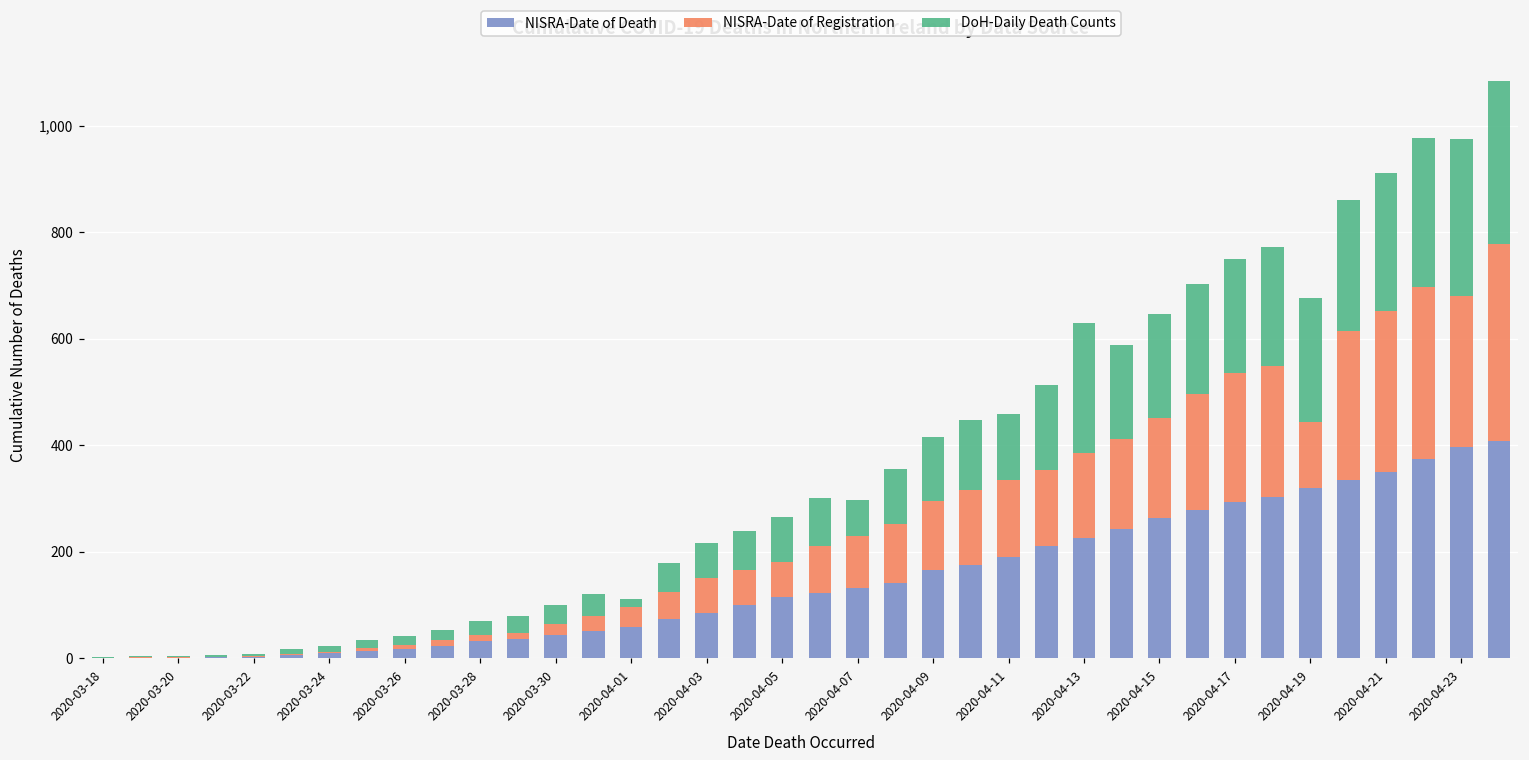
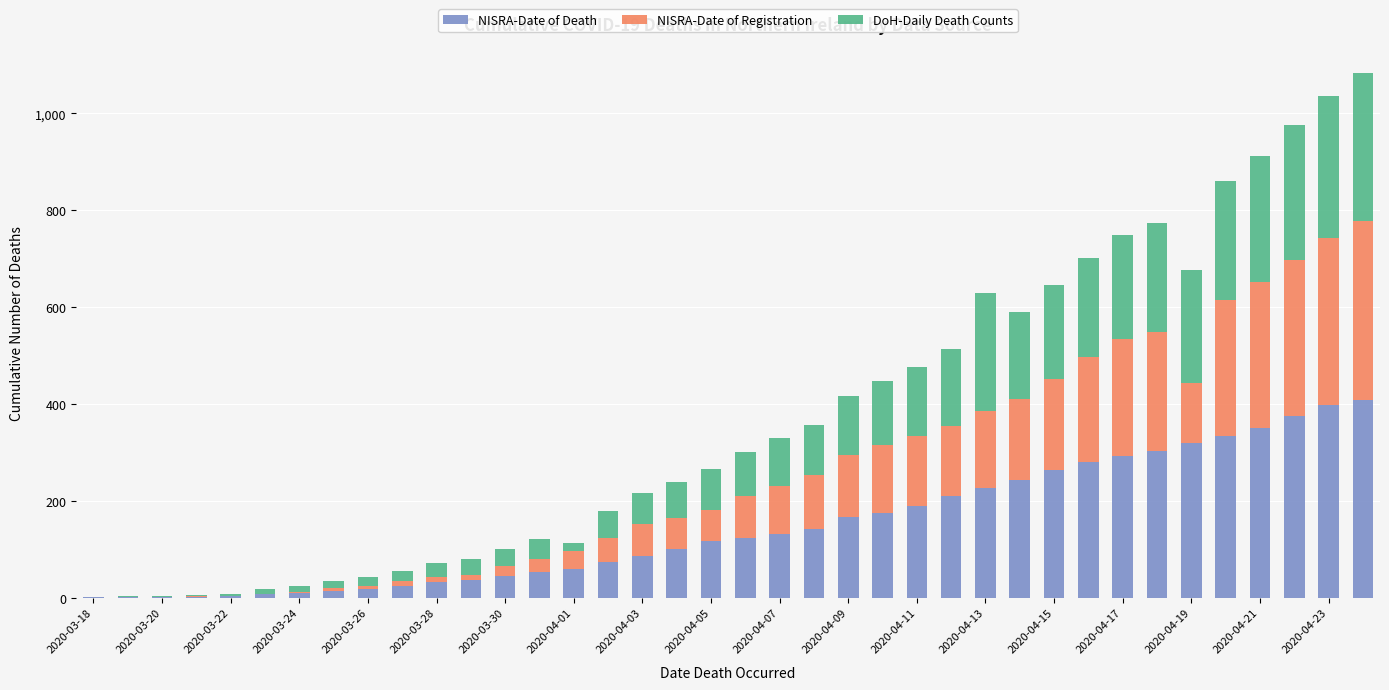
  {
    "NISRA-Date of Death": {
      "2020-03-24": 10,
      "2020-03-26": 20,
      "2020-03-28": 30,
      "2020-03-30": 40,
      "2020-04-01": 60,
      "2020-04-03": 90,
      "2020-04-05": 120,
      "2020-04-07": 130,
      "2020-04-09": 170,
      "2020-04-11": 190,
      "2020-04-13": 230,
      "2020-04-15": 260,
      "2020-04-17": 290,
      "2020-04-19": 320,
      "2020-04-21": 350,
      "2020-04-23": 400
    },
    "NISRA-Date of Registration": {
      "2020-03-18": 0,
      "2020-03-26": 10,
      "2020-03-28": 10,
      "2020-03-30": 20,
      "2020-04-01": 40,
      "2020-04-03": 70,
      "2020-04-05": 70,
      "2020-04-07": 100,
      "2020-04-09": 130,
      "2020-04-11": 140,
      "2020-04-13": 160,
      "2020-04-15": 190,
      "2020-04-17": 240,
      "2020-04-19": 120,
      "2020-04-21": 300,
-     "2020-04-23": 280
+     "2020-04-23": 350
    },
    "DoH-Daily Death Counts": {
      "2020-03-24": 10,
      "2020-03-26": 20,
      "2020-03-28": 30,
      "2020-03-30": 40,
      "2020-04-01": 20,
      "2020-04-03": 70,
      "2020-04-05": 90,
-     "2020-04-07": 70,
+     "2020-04-07": 100,
      "2020-04-09": 120,
-     "2020-04-11": 130,
+     "2020-04-11": 140,
      "2020-04-13": 240,
      "2020-04-15": 190,
      "2020-04-17": 210,
      "2020-04-19": 230,
      "2020-04-21": 260,
      "2020-04-23": 290
    }
  }
